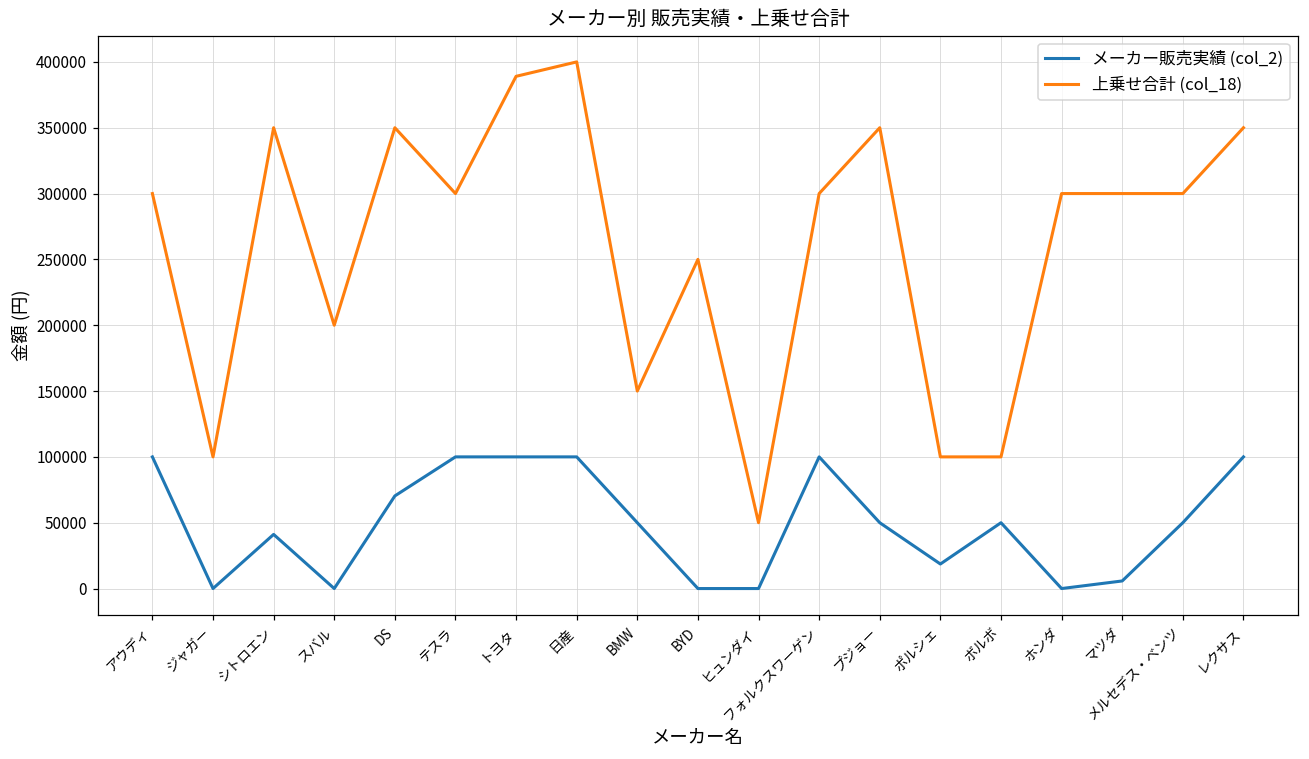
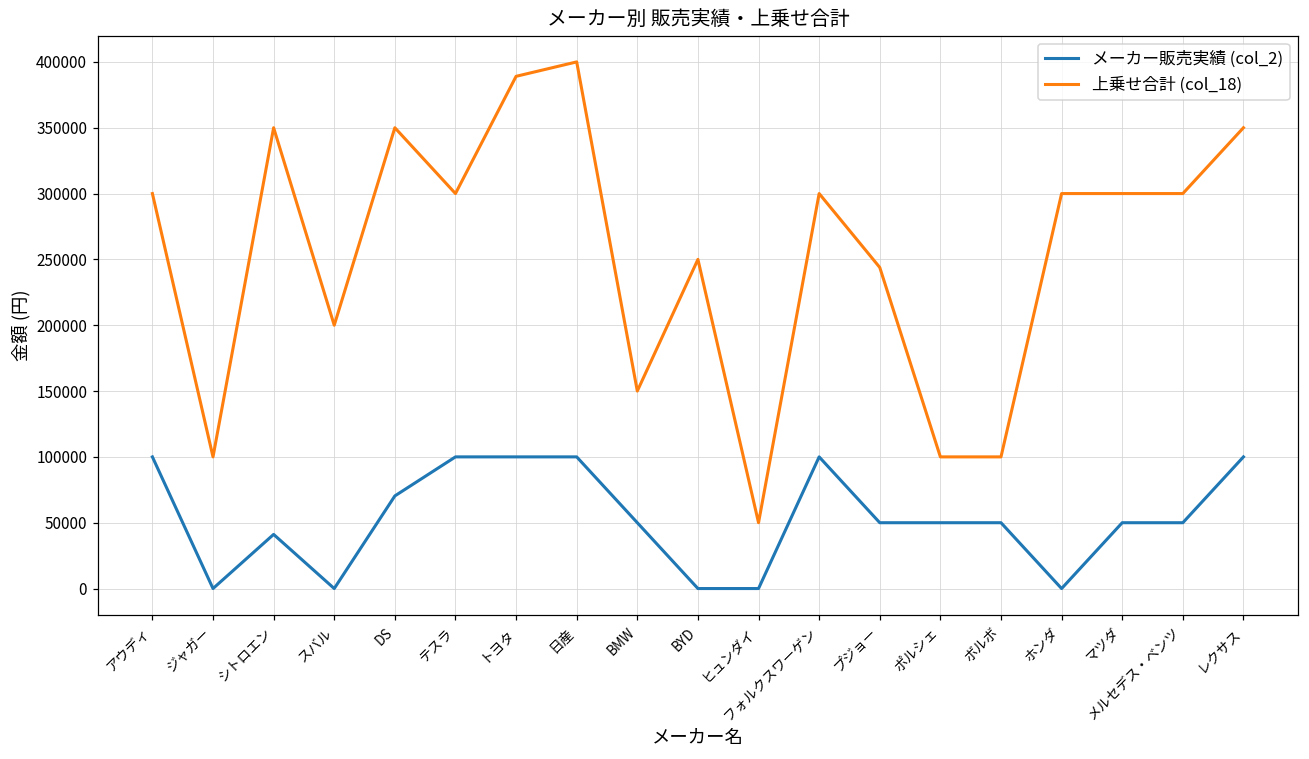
  {
    "メーカー販売実績 (col_2)": {
      "アウディ": 100000,
      "ジャガー": 0,
      "シトロエン": 41000,
      "スバル": 0,
      "DS": 70000,
      "テスラ": 100000,
      "トヨタ": 100000,
      "日産": 100000,
      "BMW": 50000,
      "BYD": 0,
      "ヒュンダイ": 0,
      "フォルクスワーゲン": 100000,
      "プジョー": 50000,
-     "ポルシェ": 19000,
+     "ポルシェ": 50000,
      "ボルボ": 50000,
      "ホンダ": 0,
-     "マツダ": 6000,
+     "マツダ": 50000,
      "メルセデス・ベンツ": 50000,
      "レクサス": 100000
    },
    "上乗せ合計 (col_18)": {
      "アウディ": 300000,
      "ジャガー": 100000,
      "シトロエン": 350000,
      "スバル": 200000,
      "DS": 350000,
      "テスラ": 300000,
      "トヨタ": 389000,
      "日産": 400000,
      "BMW": 150000,
      "BYD": 250000,
      "ヒュンダイ": 50000,
      "フォルクスワーゲン": 300000,
-     "プジョー": 350000,
+     "プジョー": 244000,
      "ポルシェ": 100000,
      "ボルボ": 100000,
      "ホンダ": 300000,
      "マツダ": 300000,
      "メルセデス・ベンツ": 300000,
      "レクサス": 350000
    }
  }
